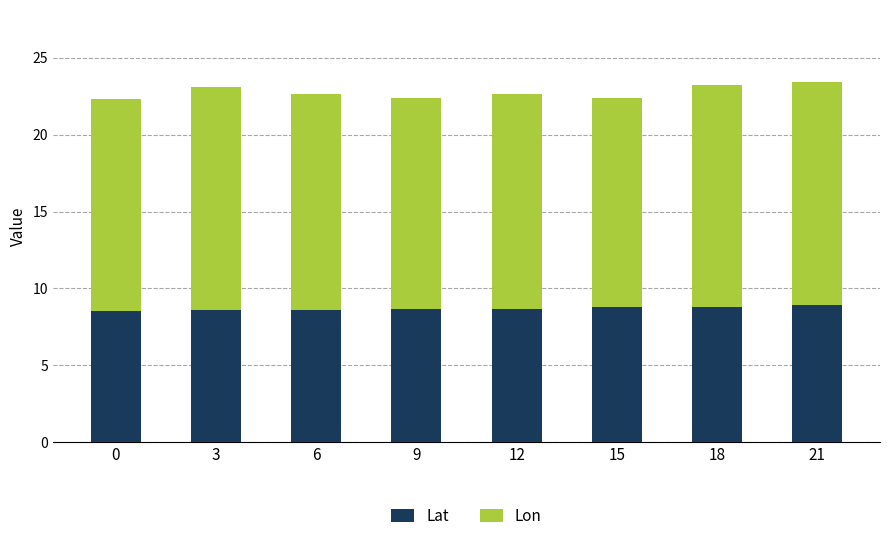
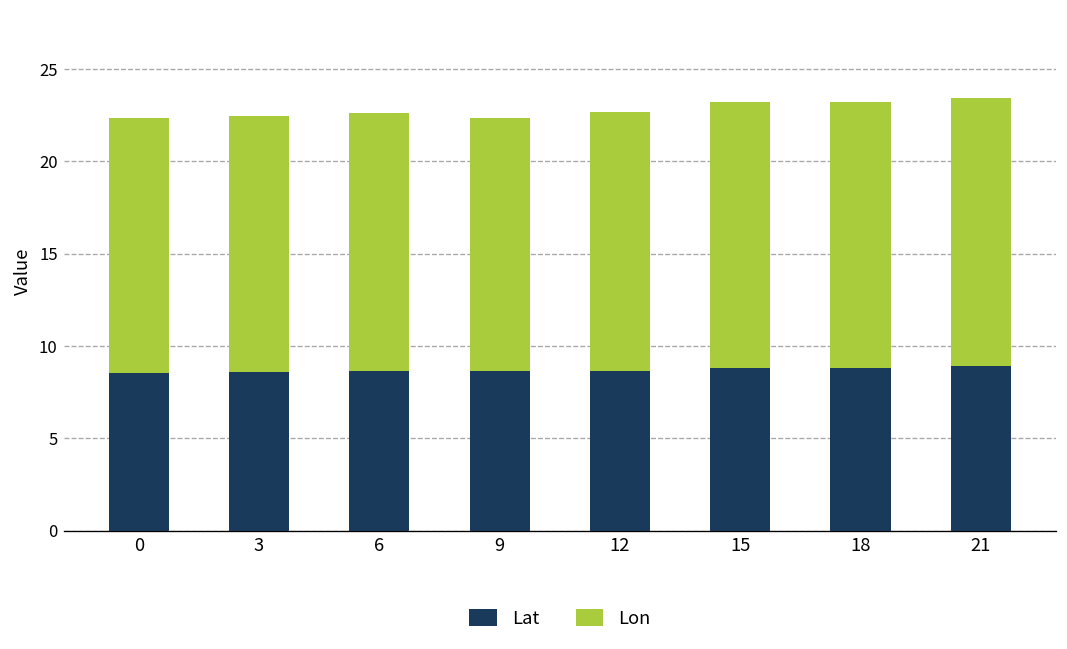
  {
    "Lat": {
      "0": 8.5,
      "3": 8.6,
      "6": 8.6,
      "9": 8.7,
      "12": 8.7,
      "15": 8.8,
      "18": 8.8,
      "21": 8.9
    },
    "Lon": {
      "0": 13.8,
-     "3": 14.5,
+     "3": 13.9,
      "6": 14.0,
      "9": 13.7,
      "12": 14.0,
-     "15": 13.6,
+     "15": 14.4,
      "18": 14.4,
      "21": 14.5
    }
  }
